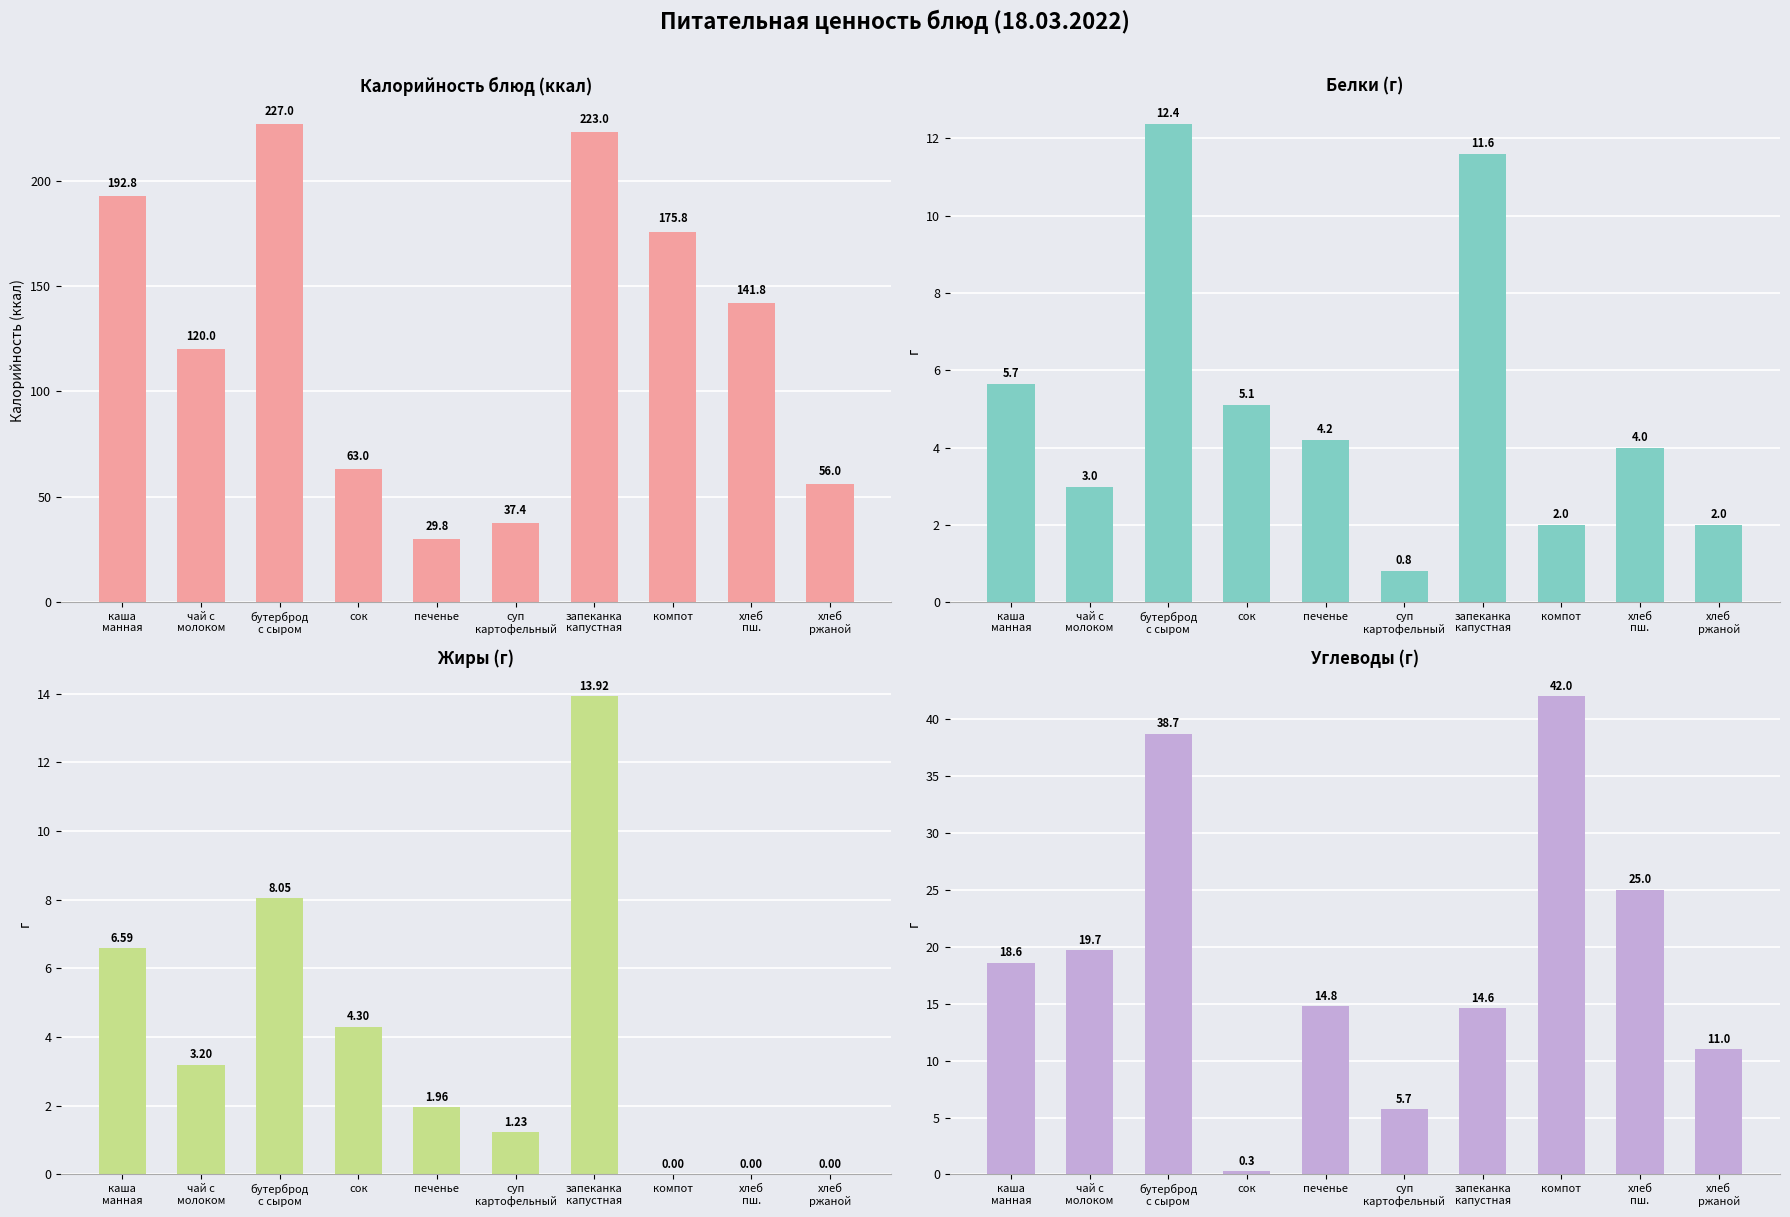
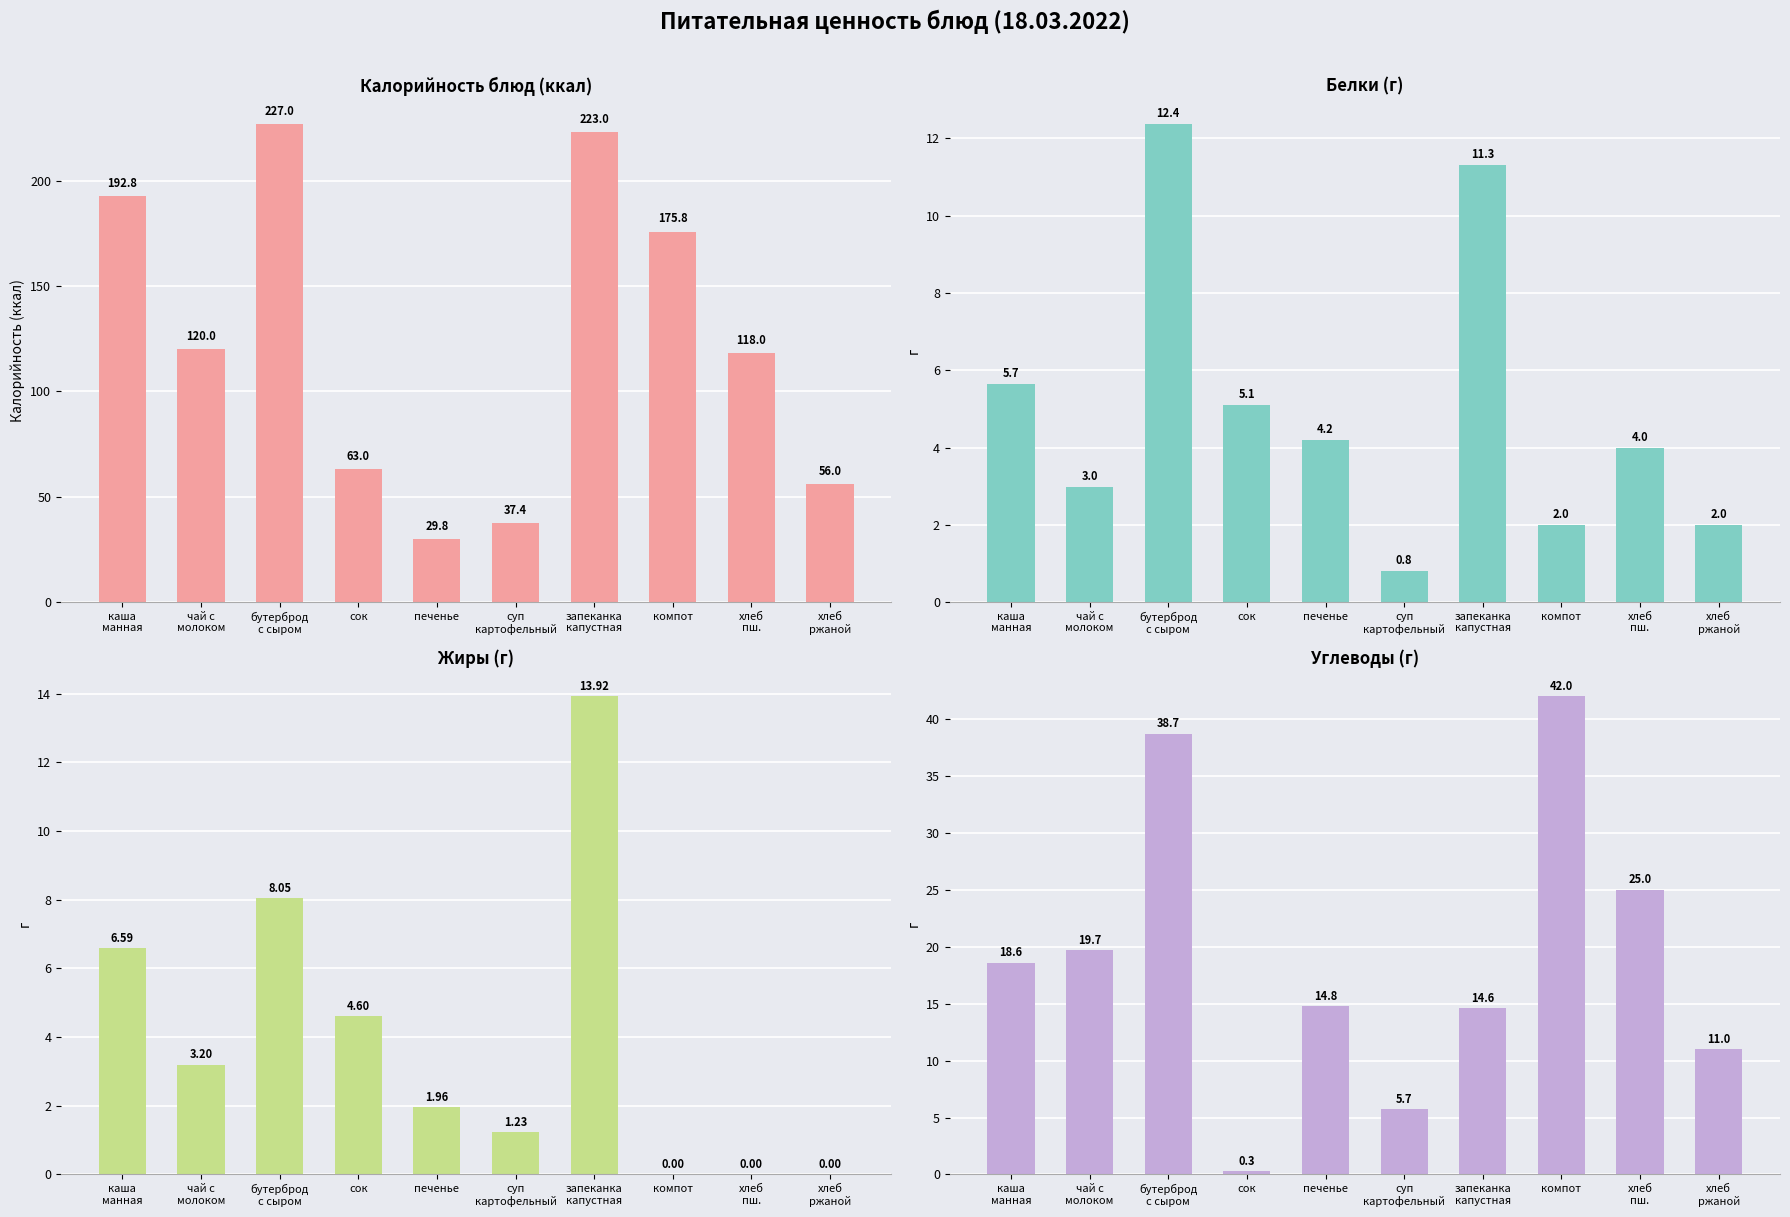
  {
    "Калорийность блюд (ккал)": {
      "каша манная": 192.8,
      "чай с молоком": 120.0,
      "бутерброд с сыром": 227.0,
      "сок": 63.0,
      "печенье": 29.8,
      "суп картофельный": 37.4,
      "запеканка капустная": 223.0,
      "компот": 175.8,
-     "хлеб пш.": 141.8,
+     "хлеб пш.": 118.0,
      "хлеб ржаной": 56.0
    },
    "Белки (г)": {
      "каша манная": 5.7,
      "чай с молоком": 3.0,
      "бутерброд с сыром": 12.4,
      "сок": 5.1,
      "печенье": 4.2,
      "суп картофельный": 0.8,
-     "запеканка капустная": 11.6,
+     "запеканка капустная": 11.3,
      "компот": 2.0,
      "хлеб пш.": 4.0,
      "хлеб ржаной": 2.0
    },
    "Жиры (г)": {
      "каша манная": 6.59,
      "чай с молоком": 3.20,
      "бутерброд с сыром": 8.05,
-     "сок": 4.30,
+     "сок": 4.60,
      "печенье": 1.96,
      "суп картофельный": 1.23,
      "запеканка капустная": 13.92,
      "компот": 0.00,
      "хлеб пш.": 0.00,
      "хлеб ржаной": 0.00
    },
    "Углеводы (г)": {
      "каша манная": 18.6,
      "чай с молоком": 19.7,
      "бутерброд с сыром": 38.7,
      "сок": 0.3,
      "печенье": 14.8,
      "суп картофельный": 5.7,
      "запеканка капустная": 14.6,
      "компот": 42.0,
      "хлеб пш.": 25.0,
      "хлеб ржаной": 11.0
    }
  }
